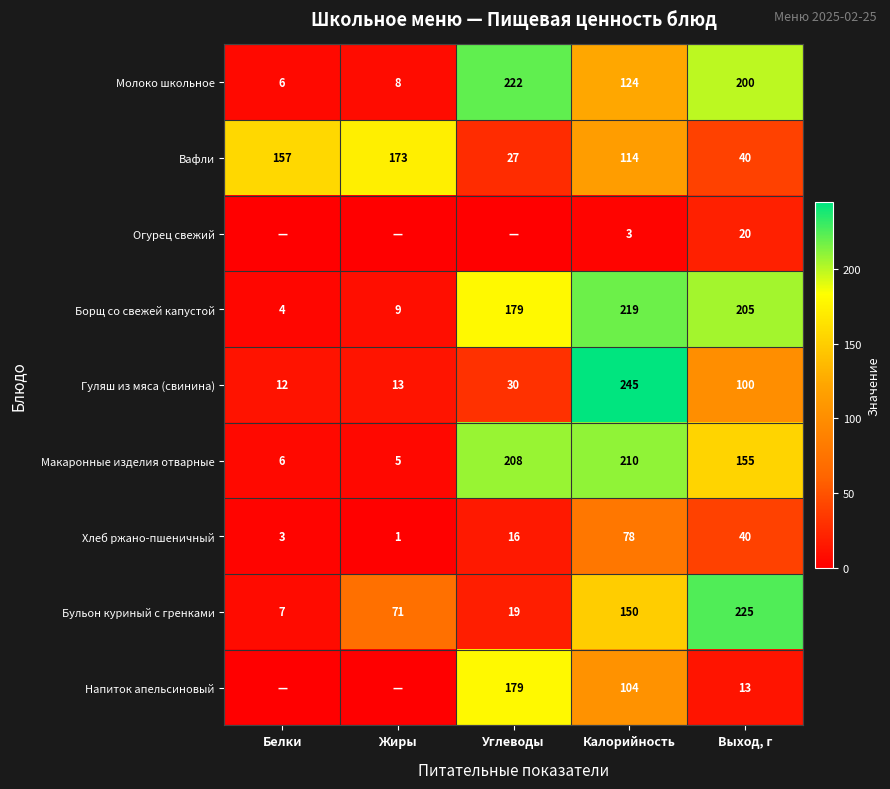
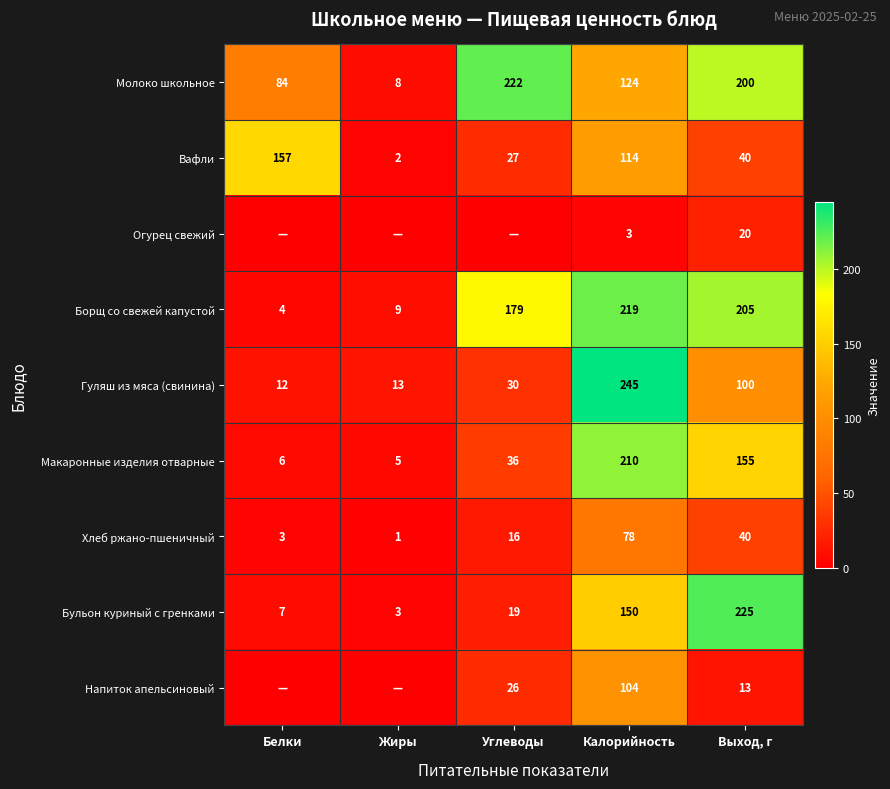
  {
    "Молоко школьное": {
-     "Белки": 6,
+     "Белки": 84,
      "Жиры": 8,
      "Углеводы": 222,
      "Калорийность": 124,
      "Выход, г": 200
    },
    "Вафли": {
      "Белки": 157,
-     "Жиры": 173,
+     "Жиры": 2,
      "Углеводы": 27,
      "Калорийность": 114,
      "Выход, г": 40
    },
    "Огурец свежий": {
      "Калорийность": 3,
      "Выход, г": 20
    },
    "Борщ со свежей капустой": {
      "Белки": 4,
      "Жиры": 9,
      "Углеводы": 179,
      "Калорийность": 219,
      "Выход, г": 205
    },
    "Гуляш из мяса (свинина)": {
      "Белки": 12,
      "Жиры": 13,
      "Углеводы": 30,
      "Калорийность": 245,
      "Выход, г": 100
    },
    "Макаронные изделия отварные": {
      "Белки": 6,
      "Жиры": 5,
-     "Углеводы": 208,
+     "Углеводы": 36,
      "Калорийность": 210,
      "Выход, г": 155
    },
    "Хлеб ржано-пшеничный": {
      "Белки": 3,
      "Жиры": 1,
      "Углеводы": 16,
      "Калорийность": 78,
      "Выход, г": 40
    },
    "Бульон куриный с гренками": {
      "Белки": 7,
-     "Жиры": 71,
+     "Жиры": 3,
      "Углеводы": 19,
      "Калорийность": 150,
      "Выход, г": 225
    },
    "Напиток апельсиновый": {
-     "Углеводы": 179,
+     "Углеводы": 26,
      "Калорийность": 104,
      "Выход, г": 13
    }
  }
